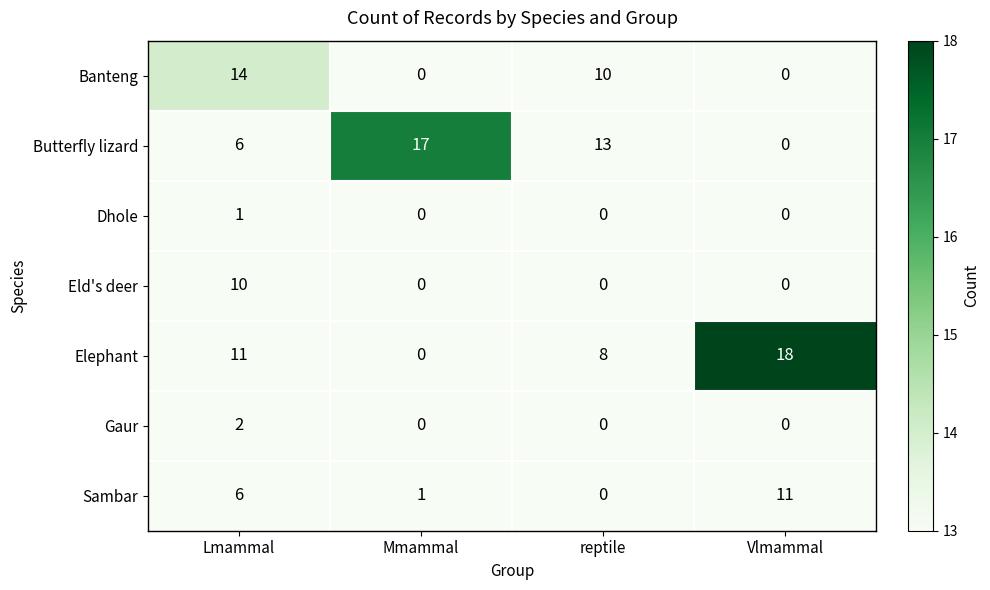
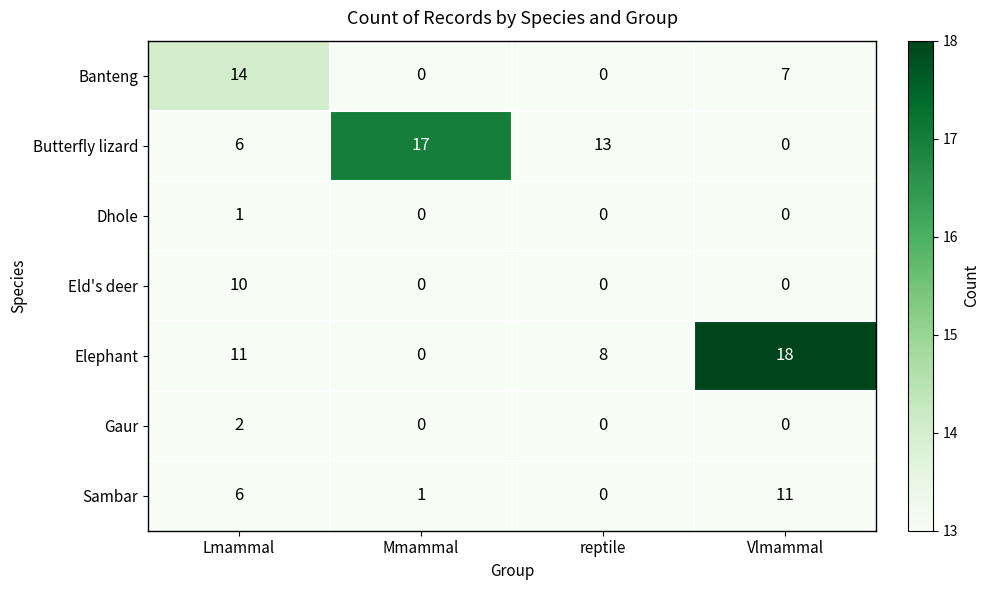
  {
    "Banteng": {
      "Lmammal": 14,
      "Mmammal": 0,
-     "reptile": 10,
-     "Vlmammal": 0
+     "reptile": 0,
+     "Vlmammal": 7
    },
    "Butterfly lizard": {
      "Lmammal": 6,
      "Mmammal": 17,
      "reptile": 13,
      "Vlmammal": 0
    },
    "Dhole": {
      "Lmammal": 1,
      "Mmammal": 0,
      "reptile": 0,
      "Vlmammal": 0
    },
    "Eld's deer": {
      "Lmammal": 10,
      "Mmammal": 0,
      "reptile": 0,
      "Vlmammal": 0
    },
    "Elephant": {
      "Lmammal": 11,
      "Mmammal": 0,
      "reptile": 8,
      "Vlmammal": 18
    },
    "Gaur": {
      "Lmammal": 2,
      "Mmammal": 0,
      "reptile": 0,
      "Vlmammal": 0
    },
    "Sambar": {
      "Lmammal": 6,
      "Mmammal": 1,
      "reptile": 0,
      "Vlmammal": 11
    }
  }
